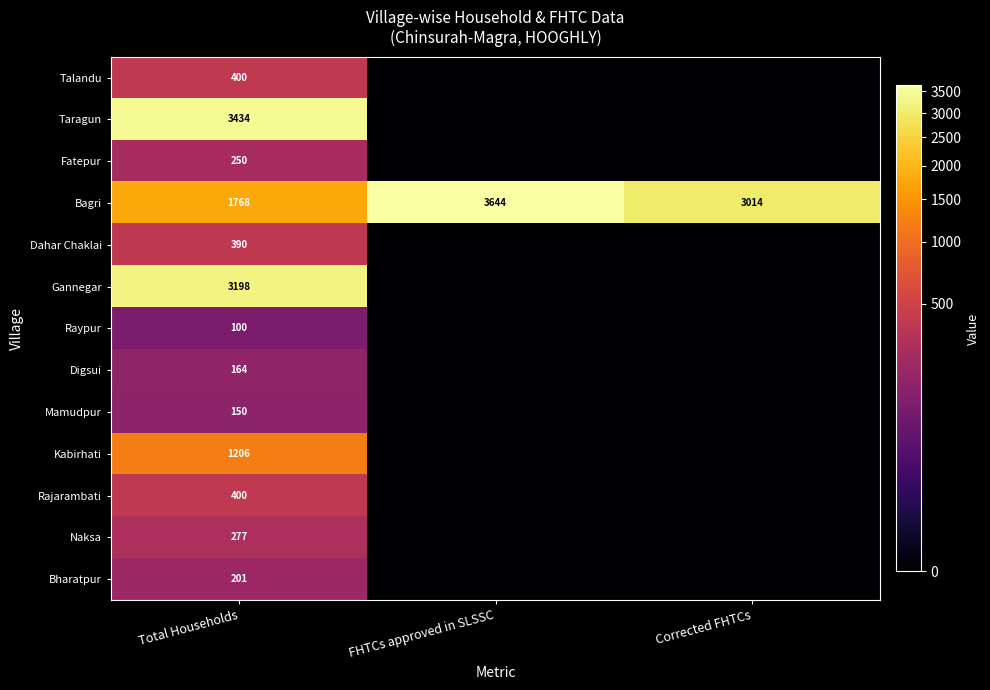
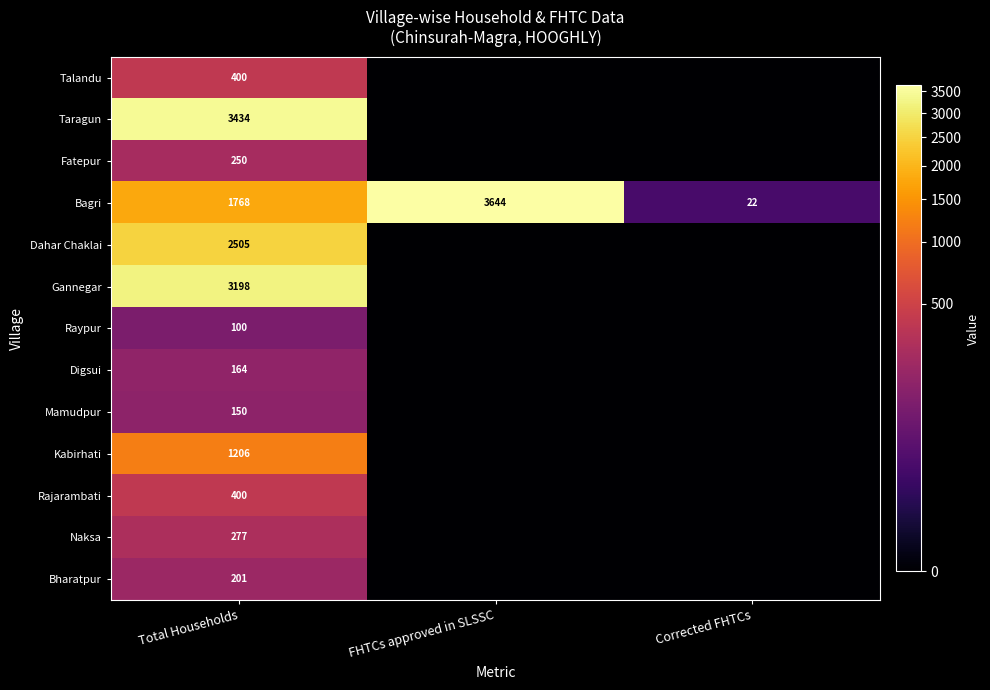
  {
    "Talandu": {
      "Total Households": 400
    },
    "Taragun": {
      "Total Households": 3434
    },
    "Fatepur": {
      "Total Households": 250
    },
    "Bagri": {
      "Total Households": 1768,
      "FHTCs approved in SLSSC": 3644,
-     "Corrected FHTCs": 3014
+     "Corrected FHTCs": 22
    },
    "Dahar Chaklai": {
-     "Total Households": 390
+     "Total Households": 2505
    },
    "Gannegar": {
      "Total Households": 3198
    },
    "Raypur": {
      "Total Households": 100
    },
    "Digsui": {
      "Total Households": 164
    },
    "Mamudpur": {
      "Total Households": 150
    },
    "Kabirhati": {
      "Total Households": 1206
    },
    "Rajarambati": {
      "Total Households": 400
    },
    "Naksa": {
      "Total Households": 277
    },
    "Bharatpur": {
      "Total Households": 201
    }
  }
